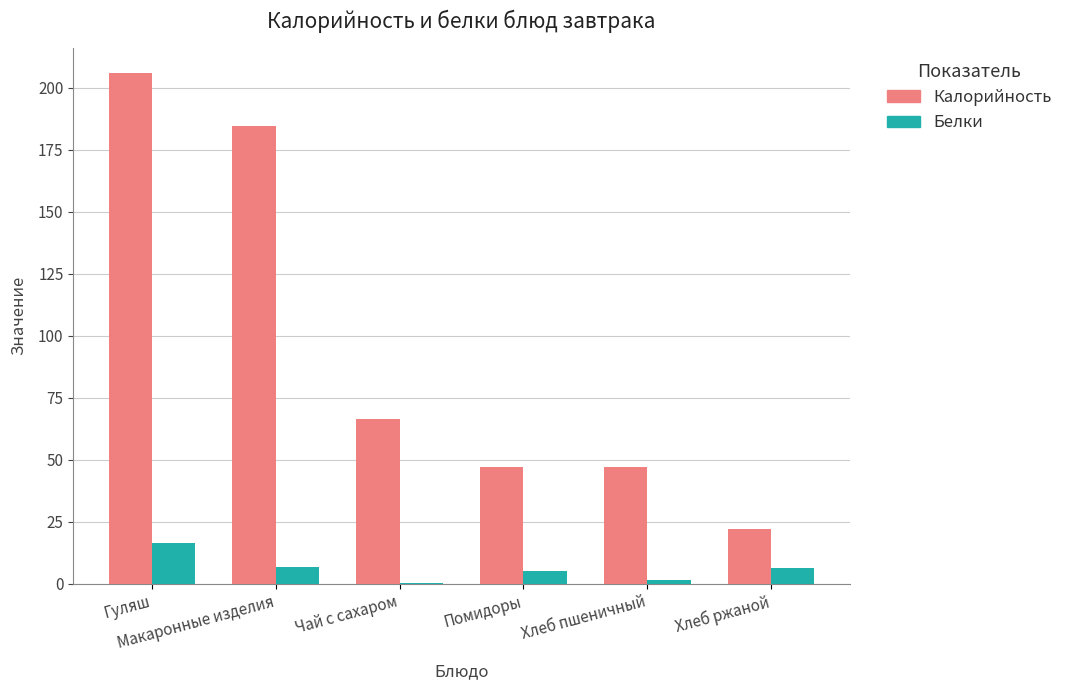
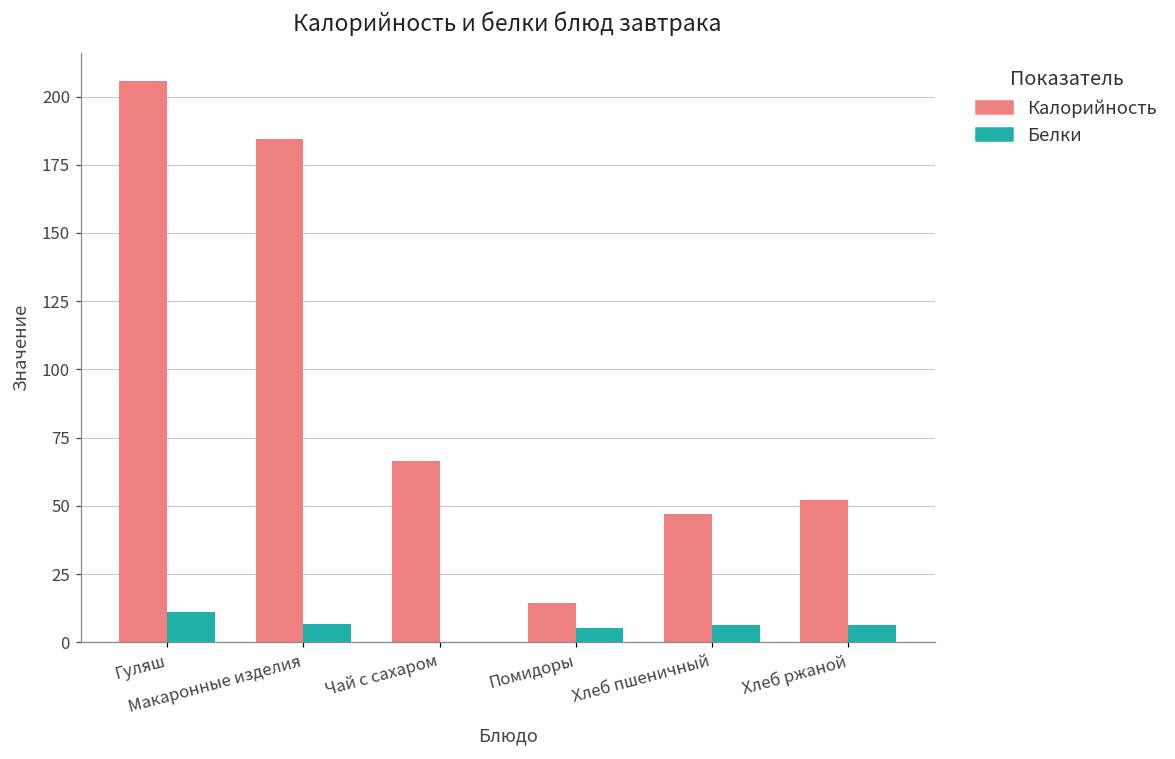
  {
    "Калорийность": {
      "Гуляш": 206,
      "Макаронные изделия": 185,
      "Чай с сахаром": 66,
-     "Помидоры": 47,
+     "Помидоры": 14,
      "Хлеб пшеничный": 47,
-     "Хлеб ржаной": 22
+     "Хлеб ржаной": 52
    },
    "Белки": {
-     "Гуляш": 16,
+     "Гуляш": 11,
      "Макаронные изделия": 7,
      "Помидоры": 5,
-     "Хлеб пшеничный": 2,
+     "Хлеб пшеничный": 6,
      "Хлеб ржаной": 6
    }
  }
